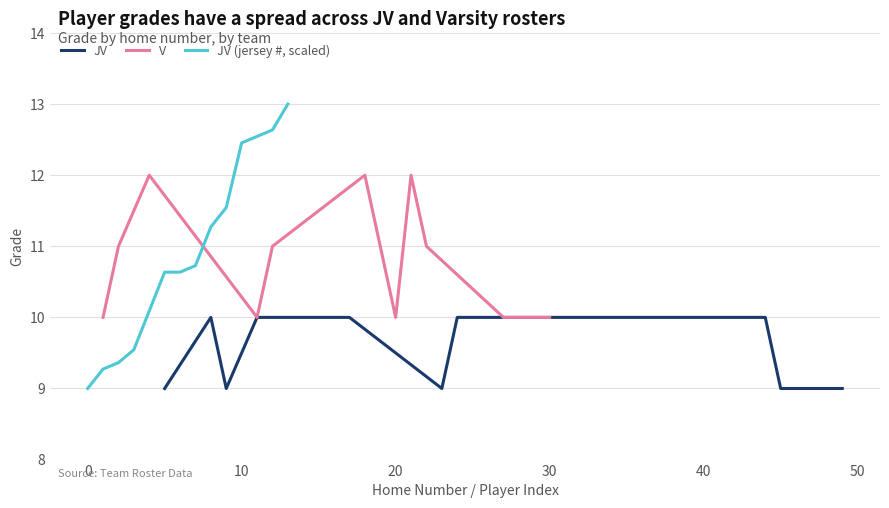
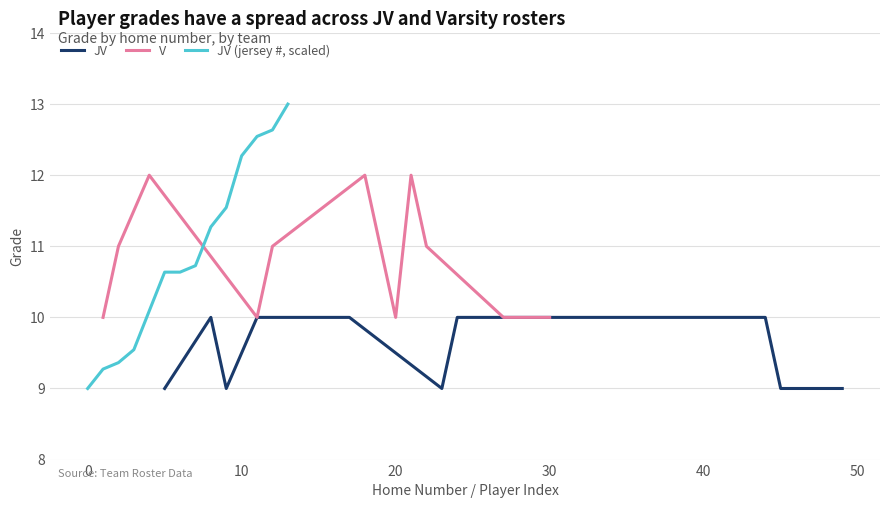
  {
    "V": {
      "20": 10.0
    },
    "JV (jersey #, scaled)": {
      "0": 9.0,
-     "10": 12.5
+     "10": 12.3
    }
  }
